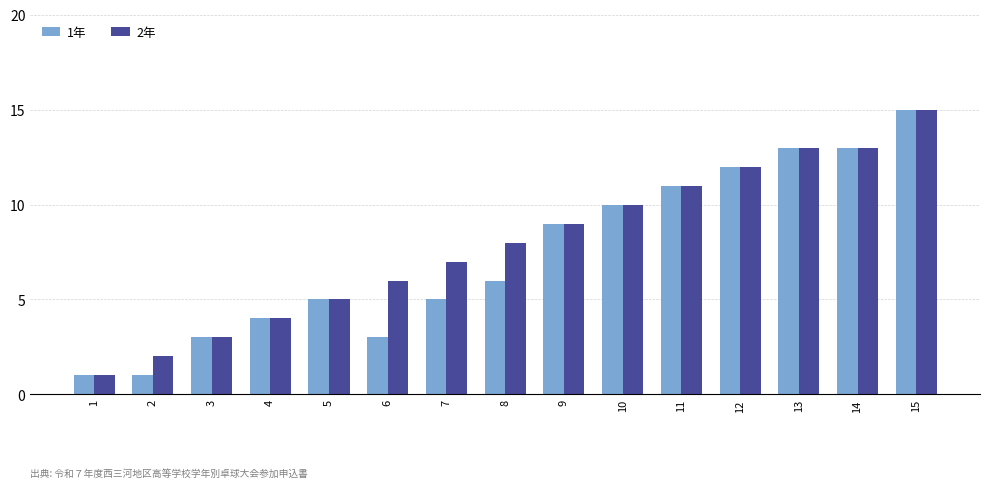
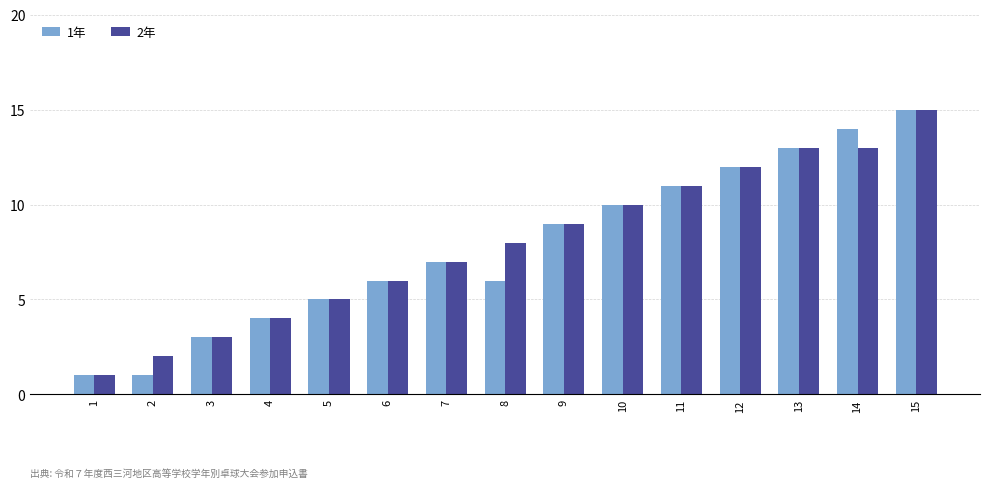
  {
    "1年": {
      "1": 1,
      "2": 1,
      "3": 3,
      "4": 4,
      "5": 5,
-     "6": 3,
-     "7": 5,
+     "6": 6,
+     "7": 7,
      "8": 6,
      "9": 9,
      "10": 10,
      "11": 11,
      "12": 12,
      "13": 13,
-     "14": 13,
+     "14": 14,
      "15": 15
    },
    "2年": {
      "1": 1,
      "2": 2,
      "3": 3,
      "4": 4,
      "5": 5,
      "6": 6,
      "7": 7,
      "8": 8,
      "9": 9,
      "10": 10,
      "11": 11,
      "12": 12,
      "13": 13,
      "14": 13,
      "15": 15
    }
  }
